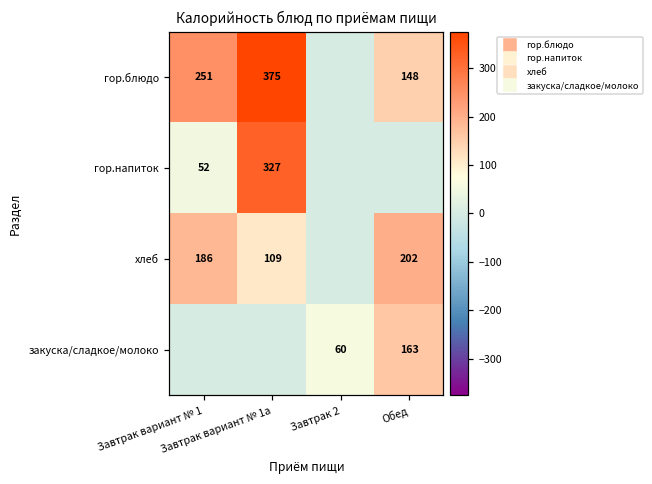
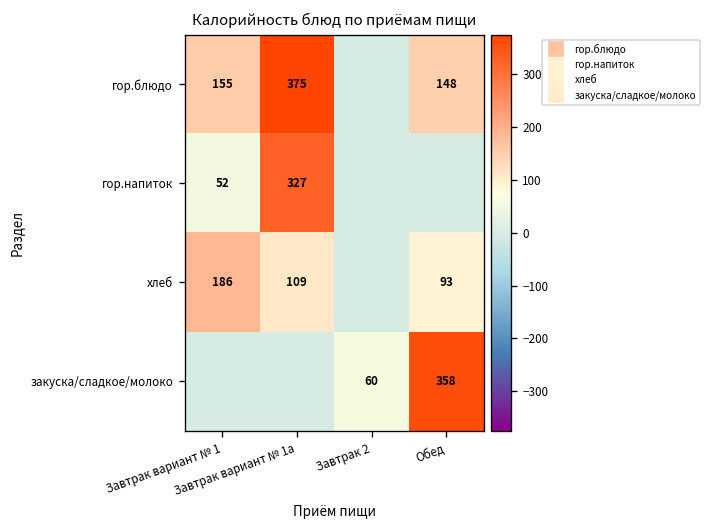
  {
    "гор.блюдо": {
-     "Завтрак вариант № 1": 251,
+     "Завтрак вариант № 1": 155,
      "Завтрак вариант № 1а": 375,
      "Обед": 148
    },
    "гор.напиток": {
      "Завтрак вариант № 1": 52,
      "Завтрак вариант № 1а": 327
    },
    "хлеб": {
      "Завтрак вариант № 1": 186,
      "Завтрак вариант № 1а": 109,
-     "Обед": 202
+     "Обед": 93
    },
    "закуска/сладкое/молоко": {
      "Завтрак 2": 60,
-     "Обед": 163
+     "Обед": 358
    }
  }
